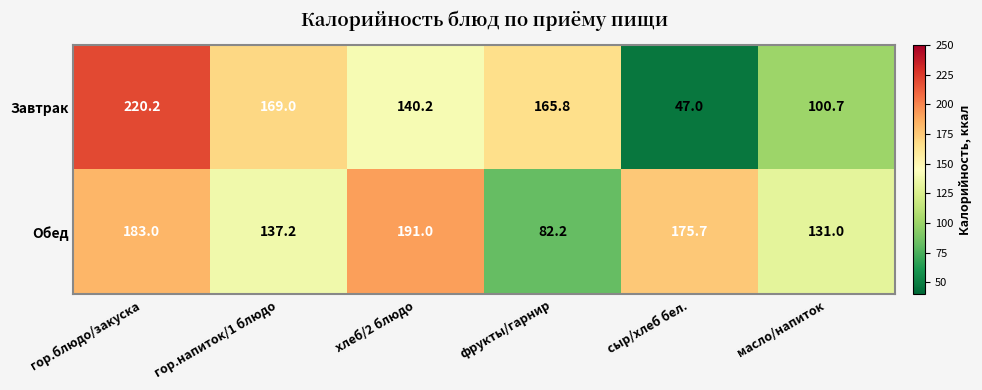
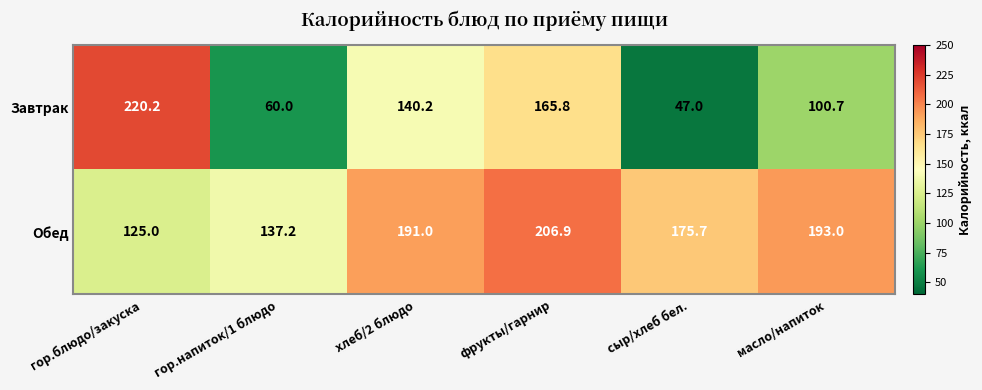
  {
    "Завтрак": {
      "гор.блюдо/закуска": 220.2,
-     "гор.напиток/1 блюдо": 169.0,
+     "гор.напиток/1 блюдо": 60.0,
      "хлеб/2 блюдо": 140.2,
      "фрукты/гарнир": 165.8,
      "сыр/хлеб бел.": 47.0,
      "масло/напиток": 100.7
    },
    "Обед": {
-     "гор.блюдо/закуска": 183.0,
+     "гор.блюдо/закуска": 125.0,
      "гор.напиток/1 блюдо": 137.2,
      "хлеб/2 блюдо": 191.0,
-     "фрукты/гарнир": 82.2,
+     "фрукты/гарнир": 206.9,
      "сыр/хлеб бел.": 175.7,
-     "масло/напиток": 131.0
+     "масло/напиток": 193.0
    }
  }
